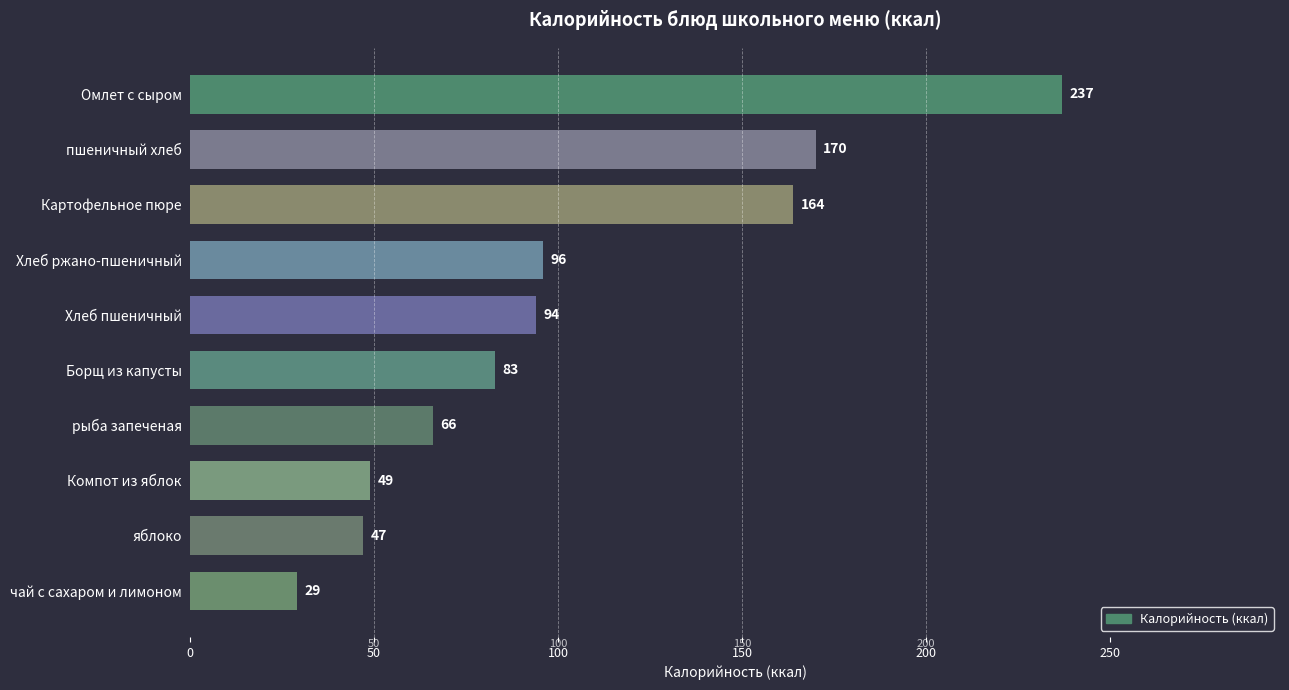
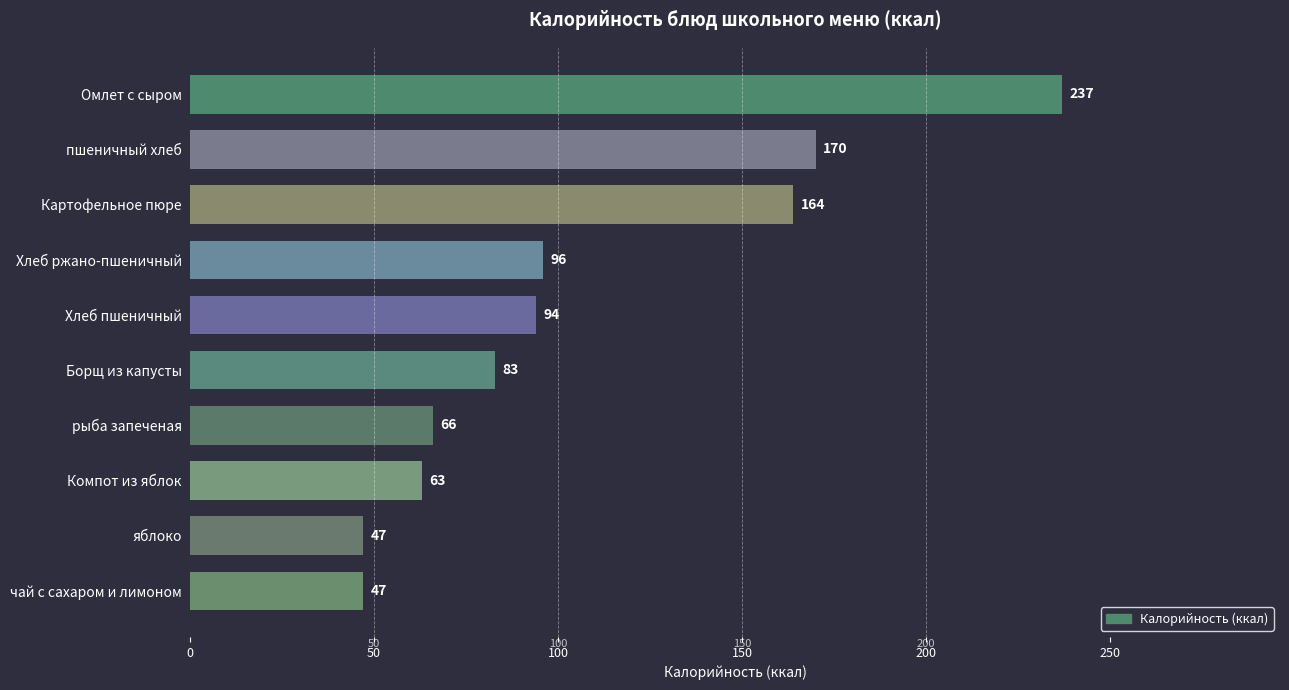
  {
    "Омлет с сыром": 237,
    "пшеничный хлеб": 170,
    "Картофельное пюре": 164,
    "Хлеб ржано-пшеничный": 96,
    "Хлеб пшеничный": 94,
    "Борщ из капусты": 83,
    "рыба запеченая": 66,
-   "Компот из яблок": 49,
+   "Компот из яблок": 63,
    "яблоко": 47,
-   "чай с сахаром и лимоном": 29
+   "чай с сахаром и лимоном": 47
  }
